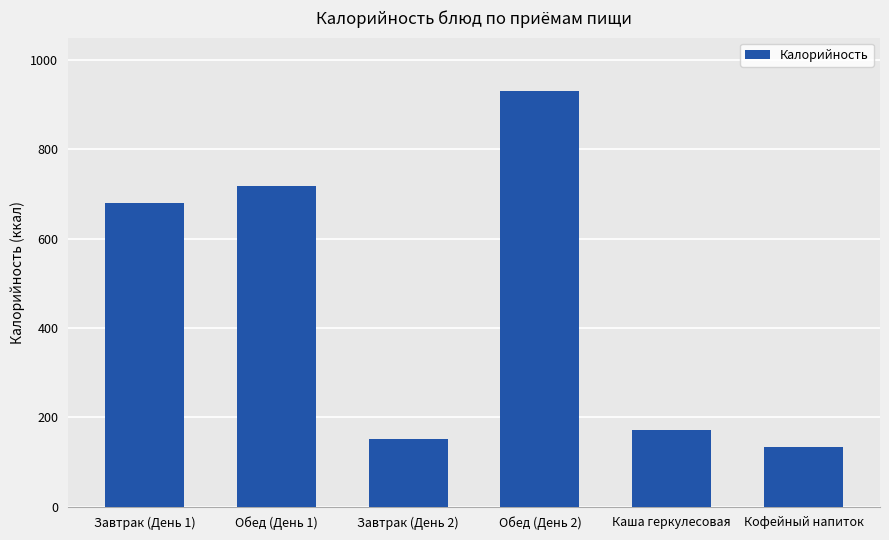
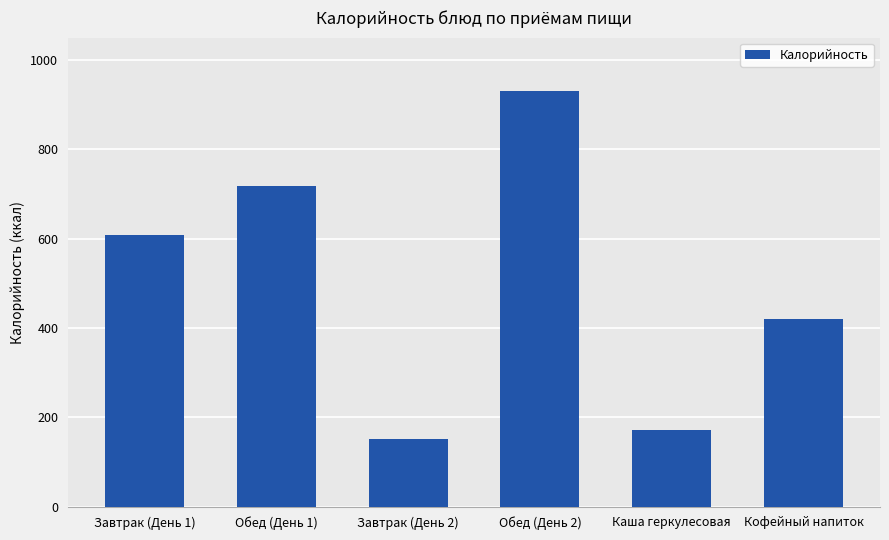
  {
-   "Завтрак (День 1)": 680,
+   "Завтрак (День 1)": 610,
    "Обед (День 1)": 720,
    "Завтрак (День 2)": 150,
    "Обед (День 2)": 930,
    "Каша геркулесовая": 170,
-   "Кофейный напиток": 130
+   "Кофейный напиток": 420
  }
